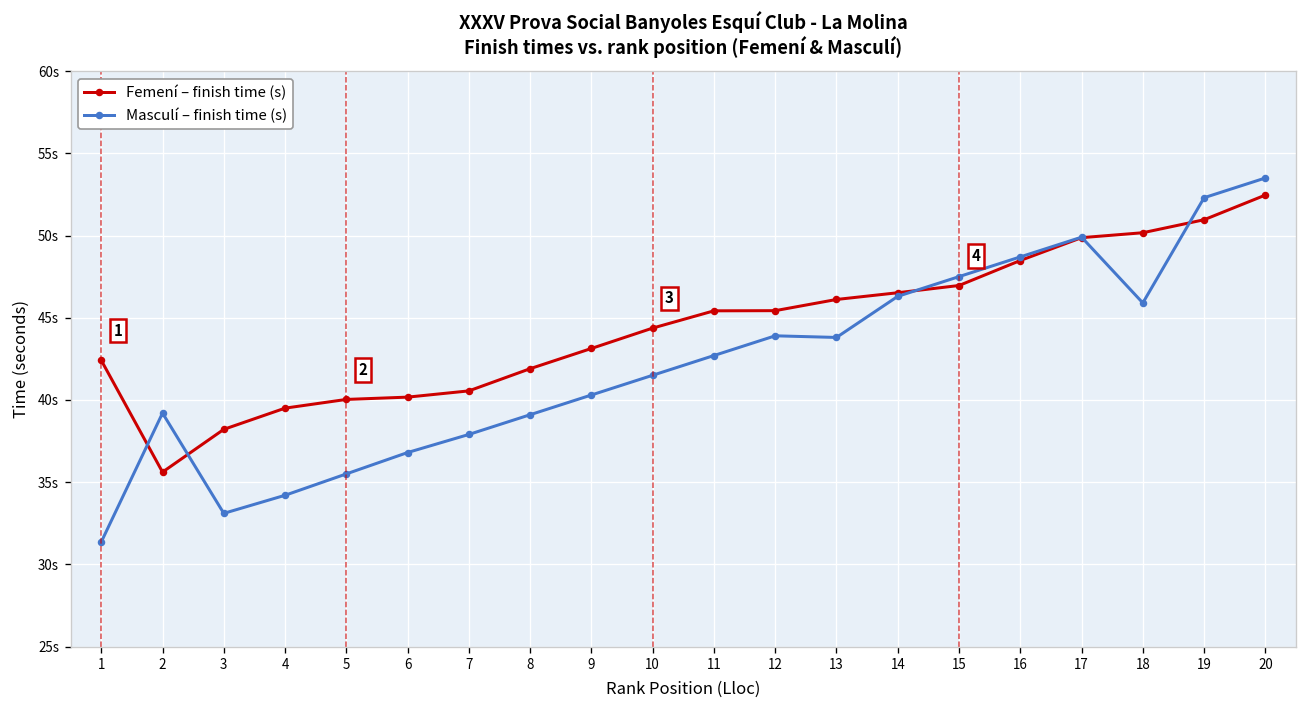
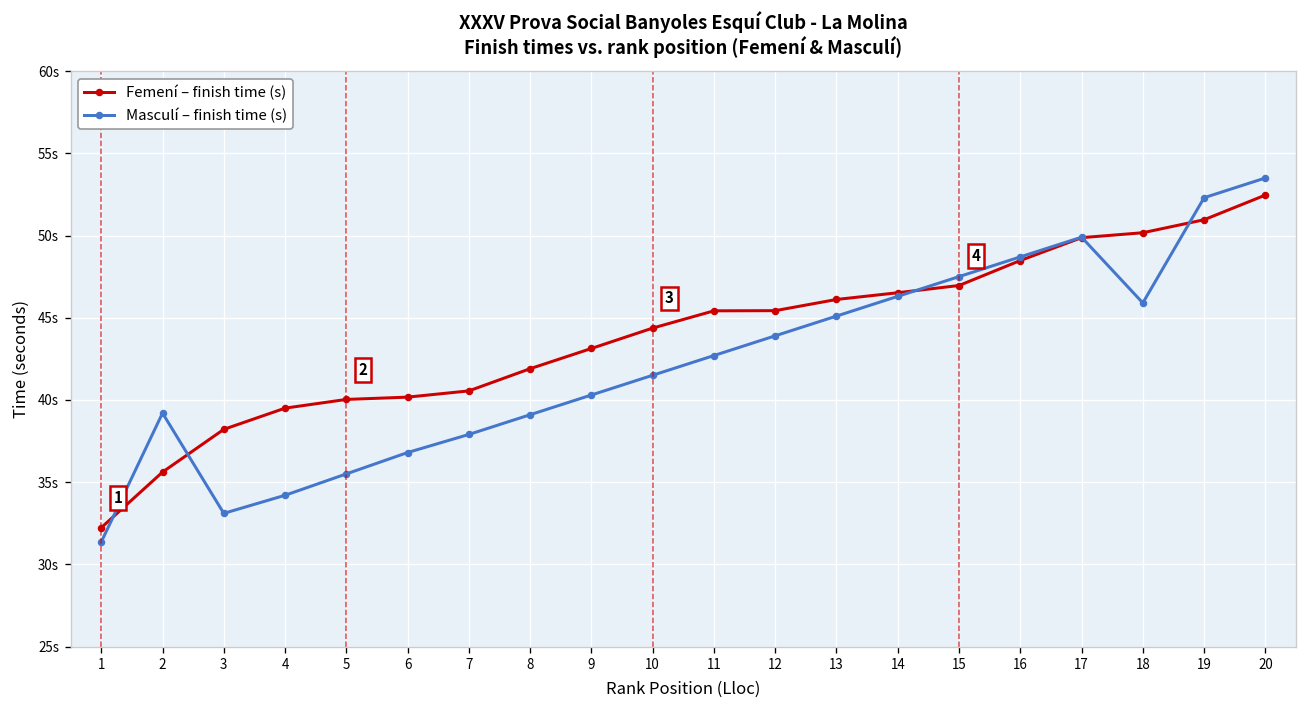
  {
    "Femení – finish time (s)": {
-     "1": "42.4s",
+     "1": "32.2s",
      "2": "35.6s",
      "3": "38.2s",
      "4": "39.5s",
      "6": "40.2s",
      "7": "40.6s",
      "8": "41.9s",
      "9": "43.1s",
      "11": "45.4s",
      "12": "45.4s",
      "13": "46.1s",
      "14": "46.5s",
      "15": "47.0s",
      "16": "48.5s",
      "18": "50.2s",
      "19": "51.0s",
      "20": "52.5s"
    },
    "Masculí – finish time (s)": {
      "1": "31.4s",
      "2": "39.2s",
      "3": "33.1s",
      "4": "34.2s",
      "5": "35.5s",
      "6": "36.8s",
      "7": "37.9s",
      "8": "39.1s",
      "9": "40.3s",
      "10": "41.5s",
      "11": "42.7s",
      "12": "43.9s",
-     "13": "43.8s",
+     "13": "45.1s",
      "14": "46.3s",
      "16": "48.7s",
      "18": "45.9s",
      "19": "52.3s",
      "20": "53.5s"
    }
  }
